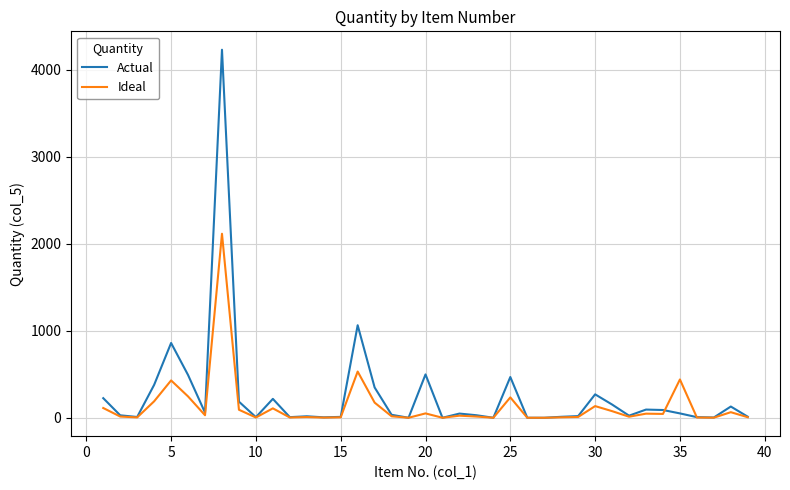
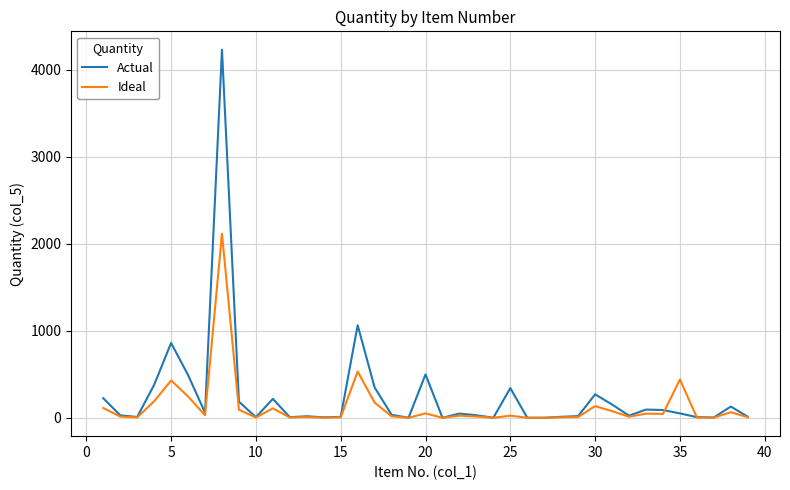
  {
    "Actual": {
      "5": 900,
      "20": 500,
-     "25": 500,
+     "25": 300,
      "30": 300,
      "35": 100
    },
    "Ideal": {
      "5": 400,
      "20": 100,
-     "25": 200,
+     "25": 0,
      "30": 100,
      "35": 400
    }
  }
